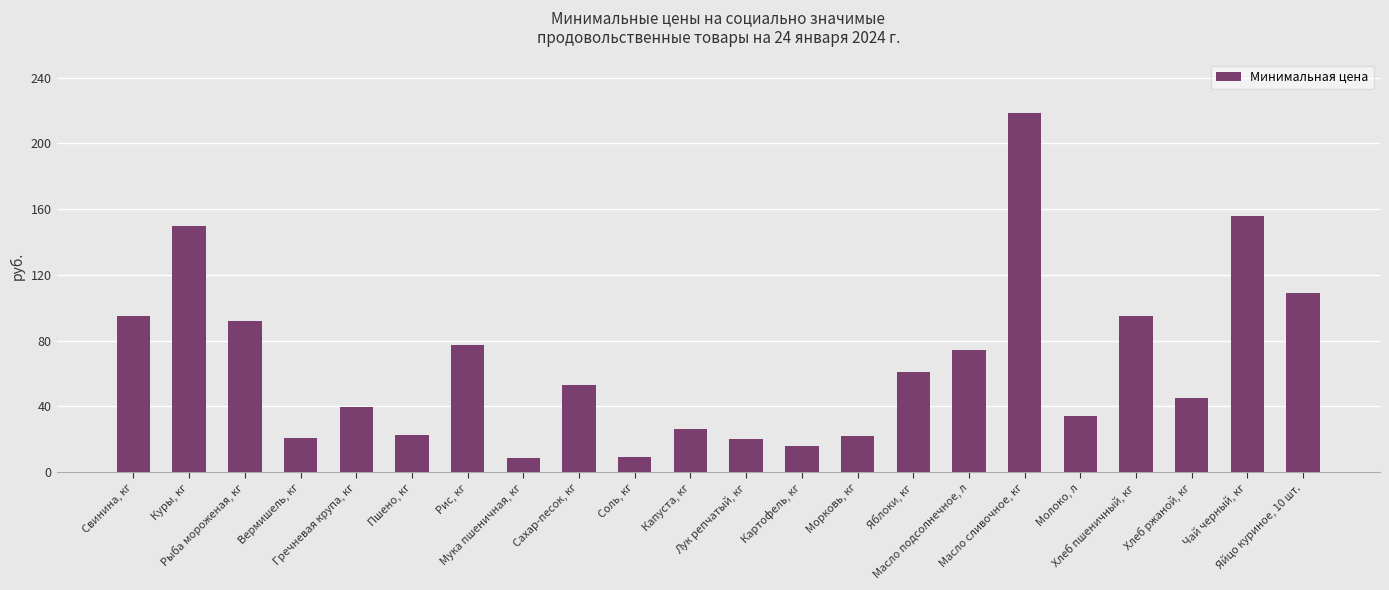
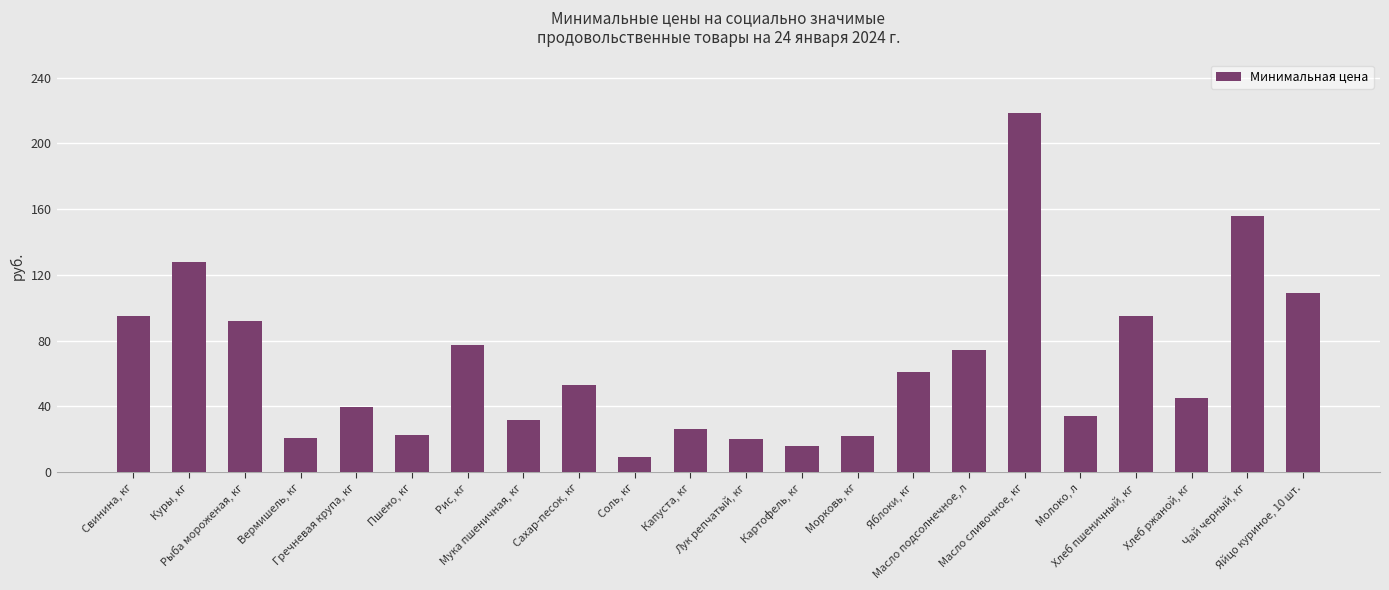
  {
    "Свинина, кг": 95,
-   "Куры, кг": 150,
+   "Куры, кг": 128,
    "Рыба мороженая, кг": 92,
    "Вермишель, кг": 20,
    "Гречневая крупа, кг": 39,
    "Пшено, кг": 23,
    "Рис, кг": 77,
-   "Мука пшеничная, кг": 9,
+   "Мука пшеничная, кг": 32,
    "Сахар-песок, кг": 53,
    "Соль, кг": 9,
    "Капуста, кг": 26,
    "Лук репчатый, кг": 20,
    "Картофель, кг": 16,
    "Морковь, кг": 22,
    "Яблоки, кг": 61,
    "Масло подсолнечное, л": 74,
    "Масло сливочное, кг": 218,
    "Молоко, л": 34,
    "Хлеб пшеничный, кг": 95,
    "Хлеб ржаной, кг": 45,
    "Чай черный, кг": 156,
    "Яйцо куриное, 10 шт.": 109
  }
